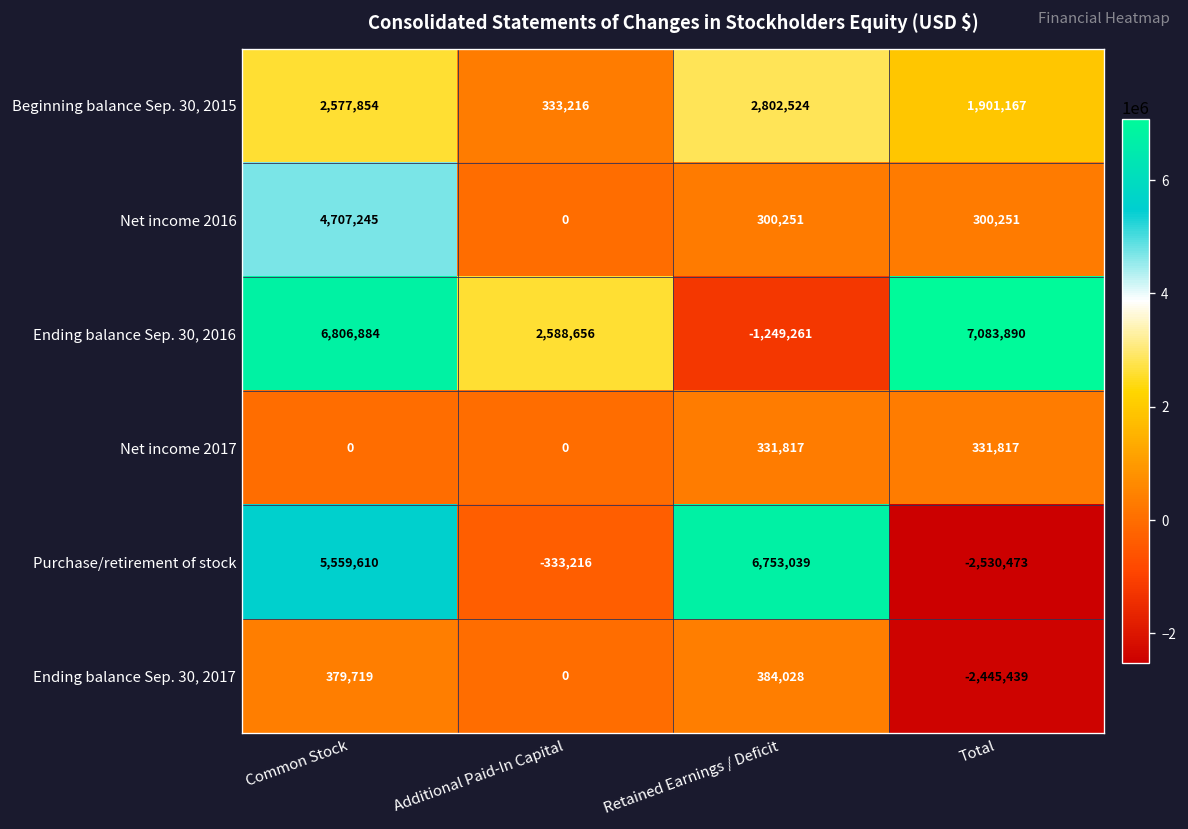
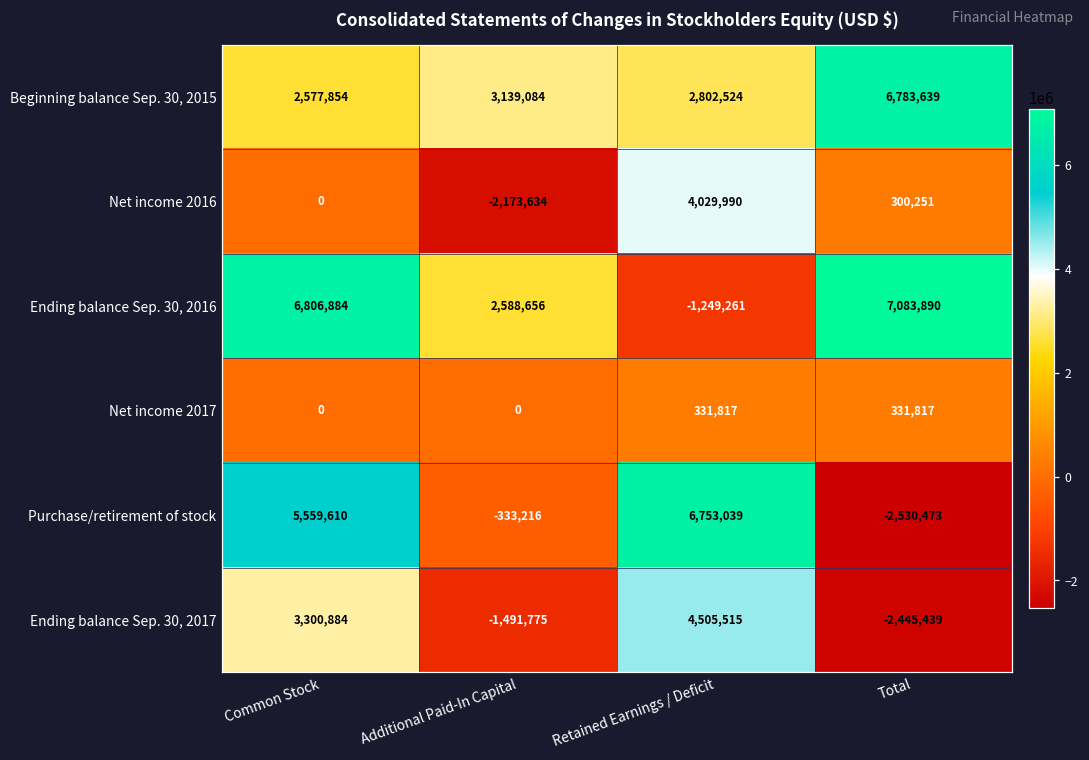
  {
    "Beginning balance Sep. 30, 2015": {
      "Common Stock": "2,577,854",
-     "Additional Paid-In Capital": "333,216",
+     "Additional Paid-In Capital": "3,139,084",
      "Retained Earnings / Deficit": "2,802,524",
-     "Total": "1,901,167"
+     "Total": "6,783,639"
    },
    "Net income 2016": {
-     "Common Stock": "4,707,245",
-     "Additional Paid-In Capital": "0",
-     "Retained Earnings / Deficit": "300,251",
+     "Common Stock": "0",
+     "Additional Paid-In Capital": "-2,173,634",
+     "Retained Earnings / Deficit": "4,029,990",
      "Total": "300,251"
    },
    "Ending balance Sep. 30, 2016": {
      "Common Stock": "6,806,884",
      "Additional Paid-In Capital": "2,588,656",
      "Retained Earnings / Deficit": "-1,249,261",
      "Total": "7,083,890"
    },
    "Net income 2017": {
      "Common Stock": "0",
      "Additional Paid-In Capital": "0",
      "Retained Earnings / Deficit": "331,817",
      "Total": "331,817"
    },
    "Purchase/retirement of stock": {
      "Common Stock": "5,559,610",
      "Additional Paid-In Capital": "-333,216",
      "Retained Earnings / Deficit": "6,753,039",
      "Total": "-2,530,473"
    },
    "Ending balance Sep. 30, 2017": {
-     "Common Stock": "379,719",
-     "Additional Paid-In Capital": "0",
-     "Retained Earnings / Deficit": "384,028",
+     "Common Stock": "3,300,884",
+     "Additional Paid-In Capital": "-1,491,775",
+     "Retained Earnings / Deficit": "4,505,515",
      "Total": "-2,445,439"
    }
  }
